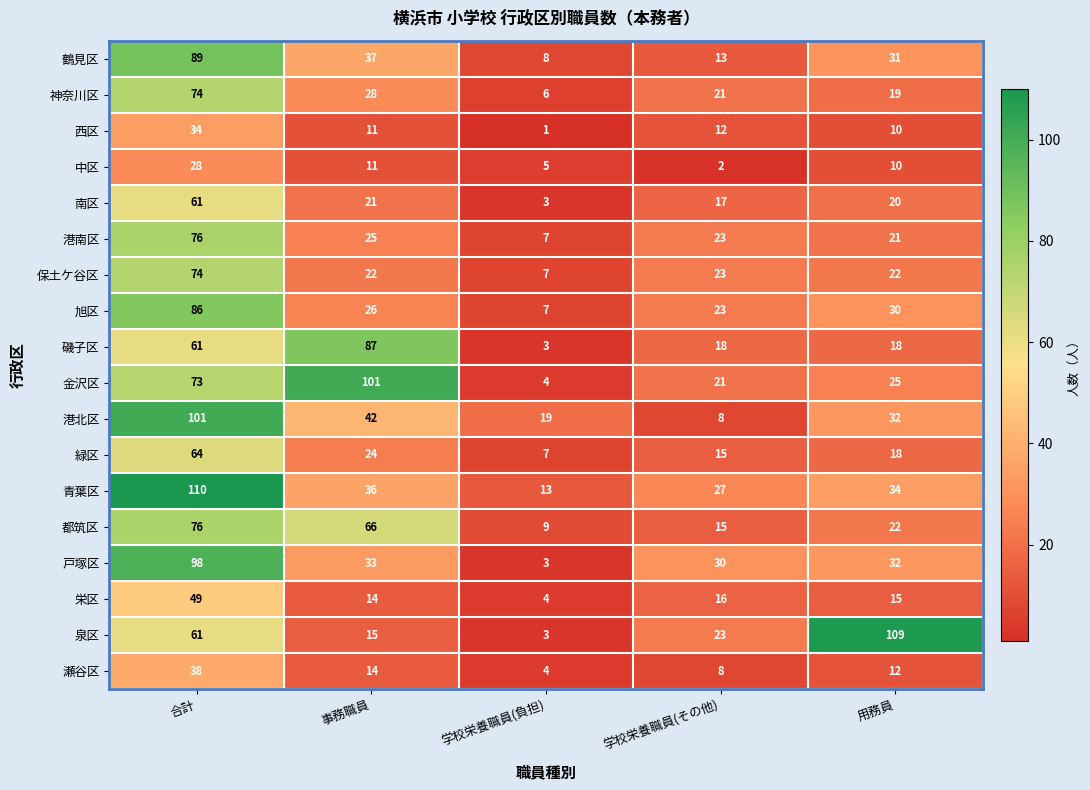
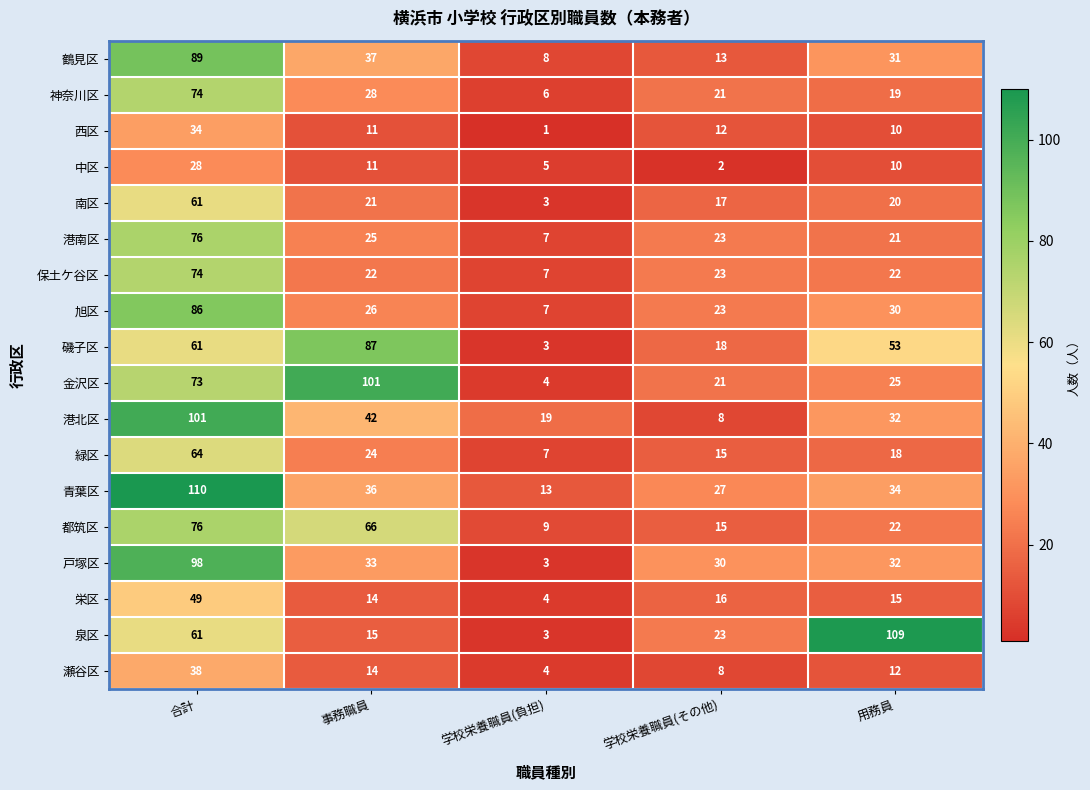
  {
    "鶴見区": {
      "合計": 89,
      "事務職員": 37,
      "学校栄養職員(負担)": 8,
      "学校栄養職員(その他)": 13,
      "用務員": 31
    },
    "神奈川区": {
      "合計": 74,
      "事務職員": 28,
      "学校栄養職員(負担)": 6,
      "学校栄養職員(その他)": 21,
      "用務員": 19
    },
    "西区": {
      "合計": 34,
      "事務職員": 11,
      "学校栄養職員(負担)": 1,
      "学校栄養職員(その他)": 12,
      "用務員": 10
    },
    "中区": {
      "合計": 28,
      "事務職員": 11,
      "学校栄養職員(負担)": 5,
      "学校栄養職員(その他)": 2,
      "用務員": 10
    },
    "南区": {
      "合計": 61,
      "事務職員": 21,
      "学校栄養職員(負担)": 3,
      "学校栄養職員(その他)": 17,
      "用務員": 20
    },
    "港南区": {
      "合計": 76,
      "事務職員": 25,
      "学校栄養職員(負担)": 7,
      "学校栄養職員(その他)": 23,
      "用務員": 21
    },
    "保土ケ谷区": {
      "合計": 74,
      "事務職員": 22,
      "学校栄養職員(負担)": 7,
      "学校栄養職員(その他)": 23,
      "用務員": 22
    },
    "旭区": {
      "合計": 86,
      "事務職員": 26,
      "学校栄養職員(負担)": 7,
      "学校栄養職員(その他)": 23,
      "用務員": 30
    },
    "磯子区": {
      "合計": 61,
      "事務職員": 87,
      "学校栄養職員(負担)": 3,
      "学校栄養職員(その他)": 18,
-     "用務員": 18
+     "用務員": 53
    },
    "金沢区": {
      "合計": 73,
      "事務職員": 101,
      "学校栄養職員(負担)": 4,
      "学校栄養職員(その他)": 21,
      "用務員": 25
    },
    "港北区": {
      "合計": 101,
      "事務職員": 42,
      "学校栄養職員(負担)": 19,
      "学校栄養職員(その他)": 8,
      "用務員": 32
    },
    "緑区": {
      "合計": 64,
      "事務職員": 24,
      "学校栄養職員(負担)": 7,
      "学校栄養職員(その他)": 15,
      "用務員": 18
    },
    "青葉区": {
      "合計": 110,
      "事務職員": 36,
      "学校栄養職員(負担)": 13,
      "学校栄養職員(その他)": 27,
      "用務員": 34
    },
    "都筑区": {
      "合計": 76,
      "事務職員": 66,
      "学校栄養職員(負担)": 9,
      "学校栄養職員(その他)": 15,
      "用務員": 22
    },
    "戸塚区": {
      "合計": 98,
      "事務職員": 33,
      "学校栄養職員(負担)": 3,
      "学校栄養職員(その他)": 30,
      "用務員": 32
    },
    "栄区": {
      "合計": 49,
      "事務職員": 14,
      "学校栄養職員(負担)": 4,
      "学校栄養職員(その他)": 16,
      "用務員": 15
    },
    "泉区": {
      "合計": 61,
      "事務職員": 15,
      "学校栄養職員(負担)": 3,
      "学校栄養職員(その他)": 23,
      "用務員": 109
    },
    "瀬谷区": {
      "合計": 38,
      "事務職員": 14,
      "学校栄養職員(負担)": 4,
      "学校栄養職員(その他)": 8,
      "用務員": 12
    }
  }
